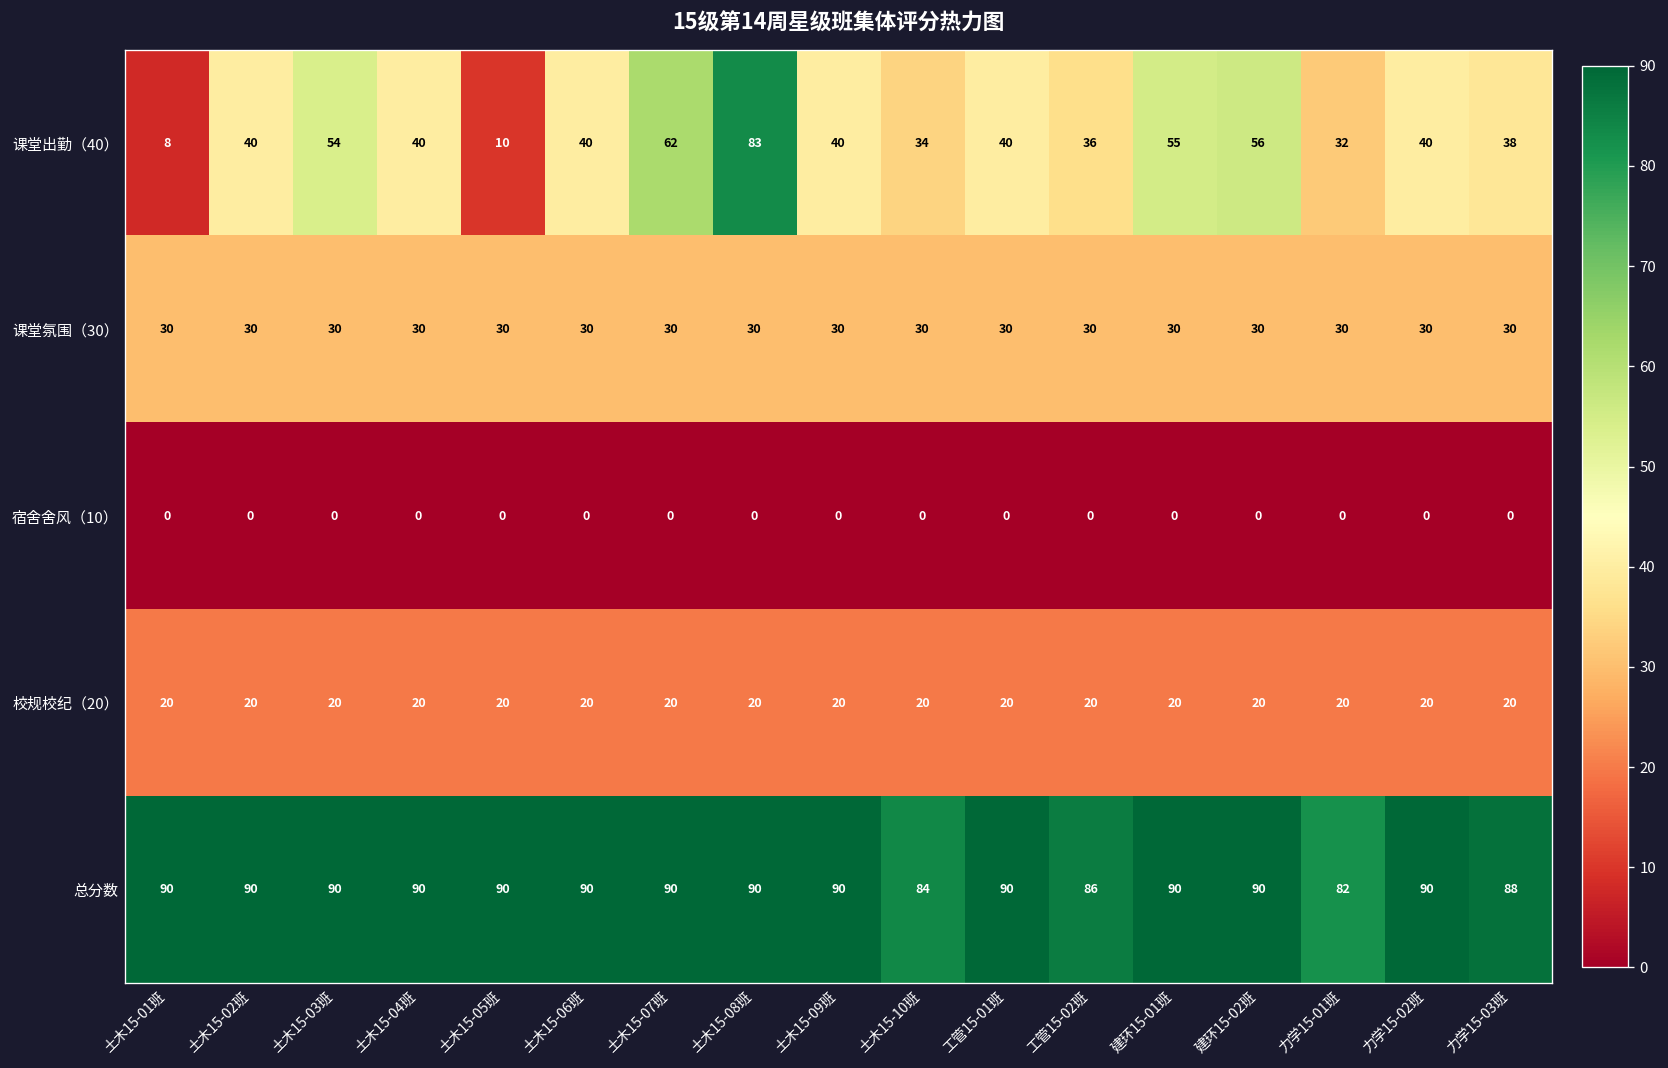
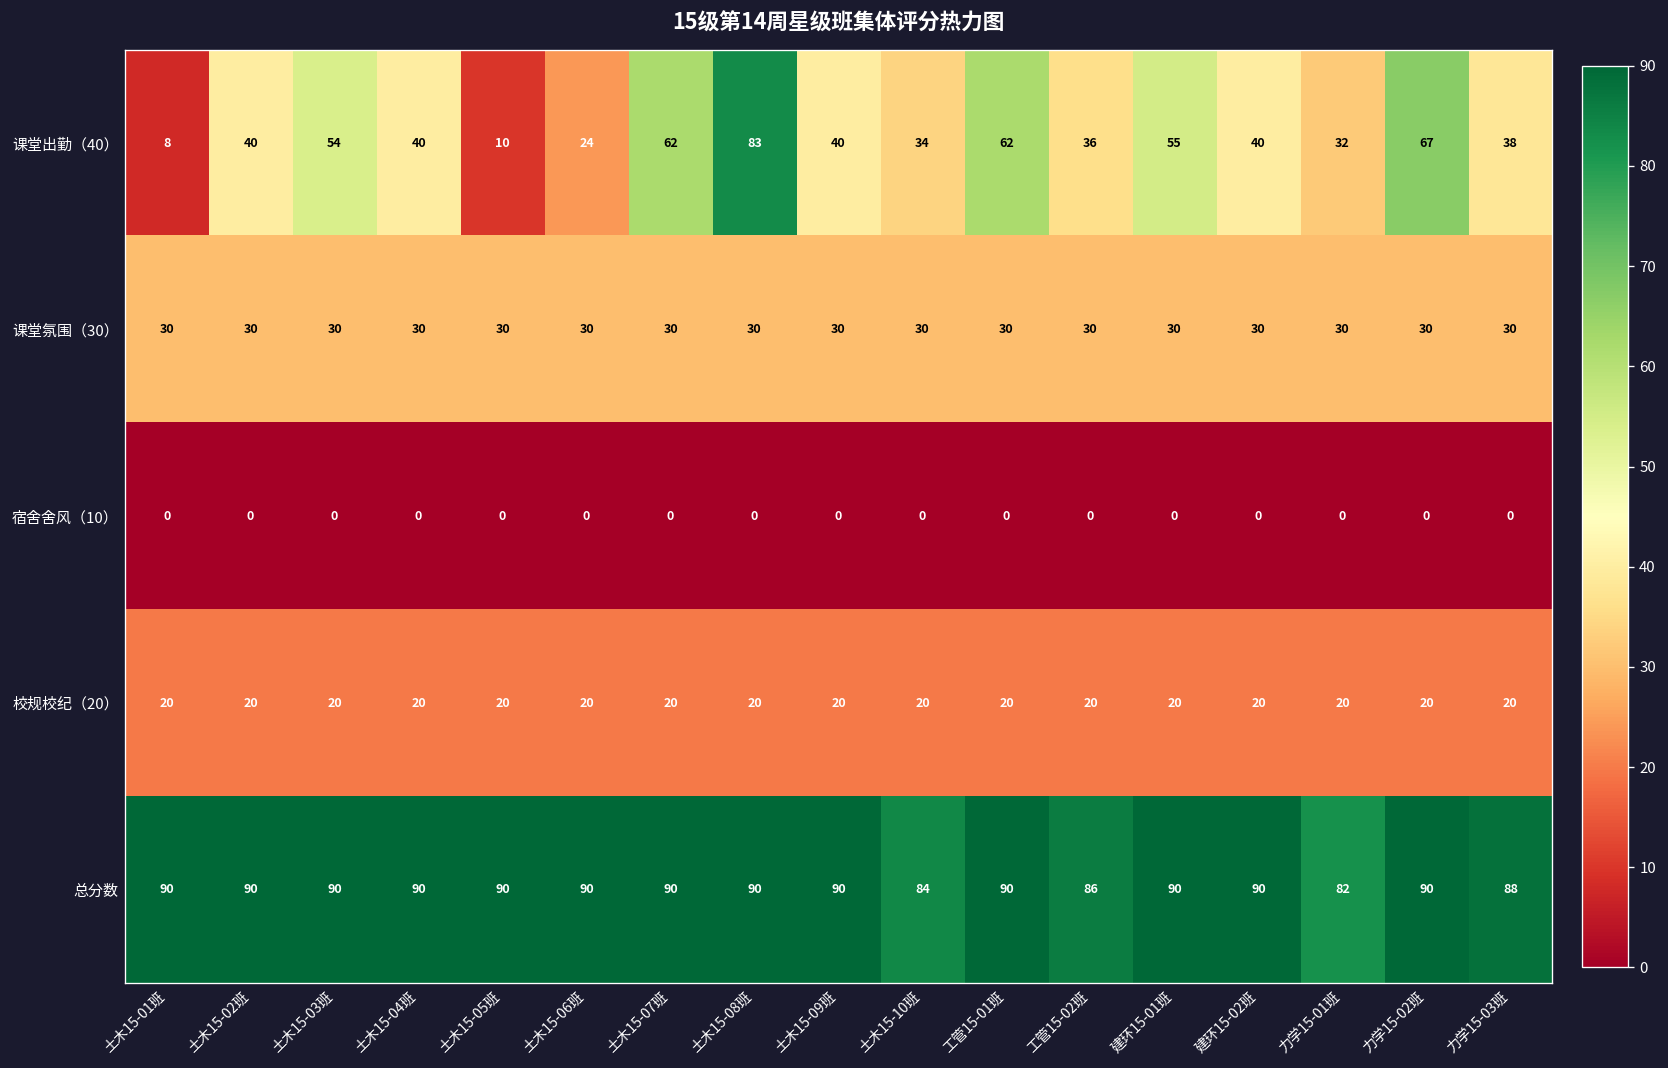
  {
    "课堂出勤（40）": {
      "土木15-01班": 8,
      "土木15-02班": 40,
      "土木15-03班": 54,
      "土木15-04班": 40,
      "土木15-05班": 10,
-     "土木15-06班": 40,
+     "土木15-06班": 24,
      "土木15-07班": 62,
      "土木15-08班": 83,
      "土木15-09班": 40,
      "土木15-10班": 34,
-     "工管15-01班": 40,
+     "工管15-01班": 62,
      "工管15-02班": 36,
      "建环15-01班": 55,
-     "建环15-02班": 56,
+     "建环15-02班": 40,
      "力学15-01班": 32,
-     "力学15-02班": 40,
+     "力学15-02班": 67,
      "力学15-03班": 38
    },
    "课堂氛围（30）": {
      "土木15-01班": 30,
      "土木15-02班": 30,
      "土木15-03班": 30,
      "土木15-04班": 30,
      "土木15-05班": 30,
      "土木15-06班": 30,
      "土木15-07班": 30,
      "土木15-08班": 30,
      "土木15-09班": 30,
      "土木15-10班": 30,
      "工管15-01班": 30,
      "工管15-02班": 30,
      "建环15-01班": 30,
      "建环15-02班": 30,
      "力学15-01班": 30,
      "力学15-02班": 30,
      "力学15-03班": 30
    },
    "宿舍舍风（10）": {
      "土木15-01班": 0,
      "土木15-02班": 0,
      "土木15-03班": 0,
      "土木15-04班": 0,
      "土木15-05班": 0,
      "土木15-06班": 0,
      "土木15-07班": 0,
      "土木15-08班": 0,
      "土木15-09班": 0,
      "土木15-10班": 0,
      "工管15-01班": 0,
      "工管15-02班": 0,
      "建环15-01班": 0,
      "建环15-02班": 0,
      "力学15-01班": 0,
      "力学15-02班": 0,
      "力学15-03班": 0
    },
    "校规校纪（20）": {
      "土木15-01班": 20,
      "土木15-02班": 20,
      "土木15-03班": 20,
      "土木15-04班": 20,
      "土木15-05班": 20,
      "土木15-06班": 20,
      "土木15-07班": 20,
      "土木15-08班": 20,
      "土木15-09班": 20,
      "土木15-10班": 20,
      "工管15-01班": 20,
      "工管15-02班": 20,
      "建环15-01班": 20,
      "建环15-02班": 20,
      "力学15-01班": 20,
      "力学15-02班": 20,
      "力学15-03班": 20
    },
    "总分数": {
      "土木15-01班": 90,
      "土木15-02班": 90,
      "土木15-03班": 90,
      "土木15-04班": 90,
      "土木15-05班": 90,
      "土木15-06班": 90,
      "土木15-07班": 90,
      "土木15-08班": 90,
      "土木15-09班": 90,
      "土木15-10班": 84,
      "工管15-01班": 90,
      "工管15-02班": 86,
      "建环15-01班": 90,
      "建环15-02班": 90,
      "力学15-01班": 82,
      "力学15-02班": 90,
      "力学15-03班": 88
    }
  }
